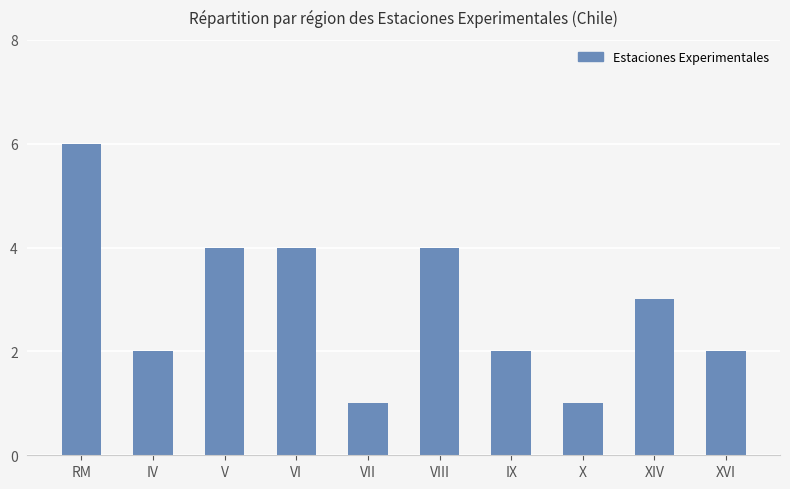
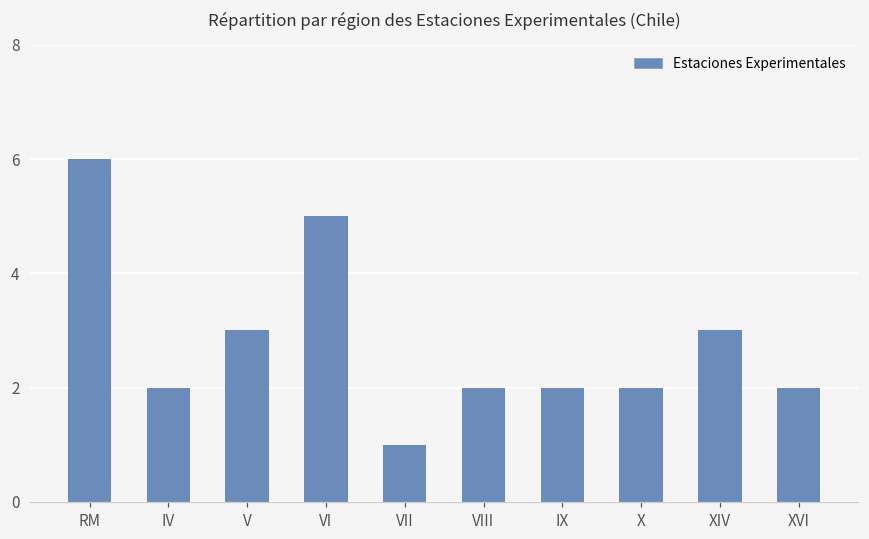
  {
    "RM": 6,
    "IV": 2,
-   "V": 4,
-   "VI": 4,
+   "V": 3,
+   "VI": 5,
    "VII": 1,
-   "VIII": 4,
+   "VIII": 2,
    "IX": 2,
-   "X": 1,
+   "X": 2,
    "XIV": 3,
    "XVI": 2
  }
